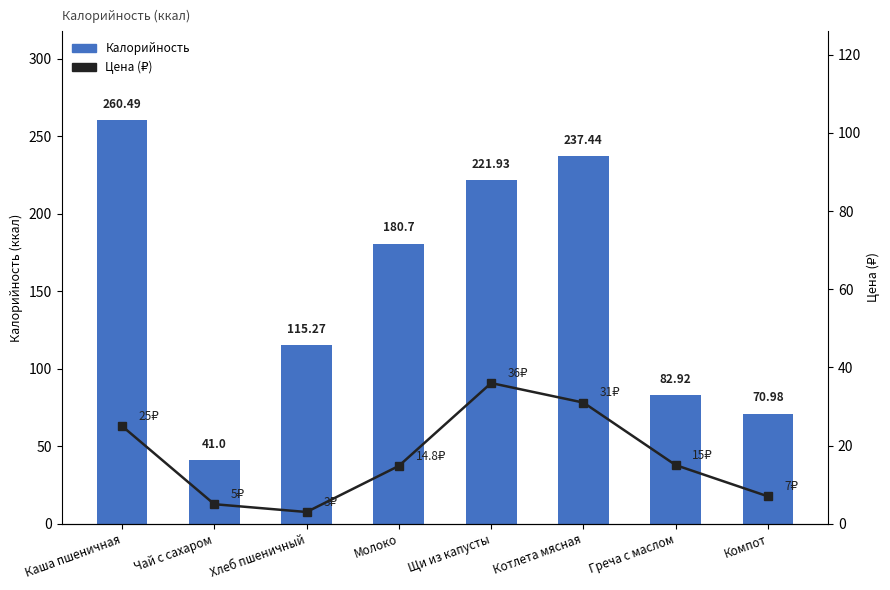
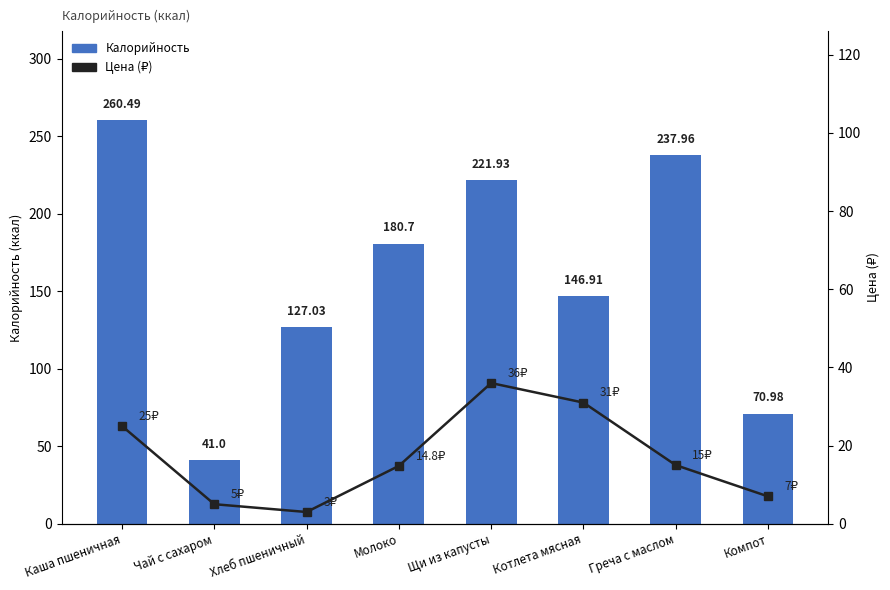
  {
    "Калорийность": {
      "Каша пшеничная": 260.49,
      "Чай с сахаром": 41.0,
-     "Хлеб пшеничный": 115.27,
+     "Хлеб пшеничный": 127.03,
      "Молоко": 180.7,
      "Щи из капусты": 221.93,
-     "Котлета мясная": 237.44,
-     "Греча с маслом": 82.92,
+     "Котлета мясная": 146.91,
+     "Греча с маслом": 237.96,
      "Компот": 70.98
    }
  }
